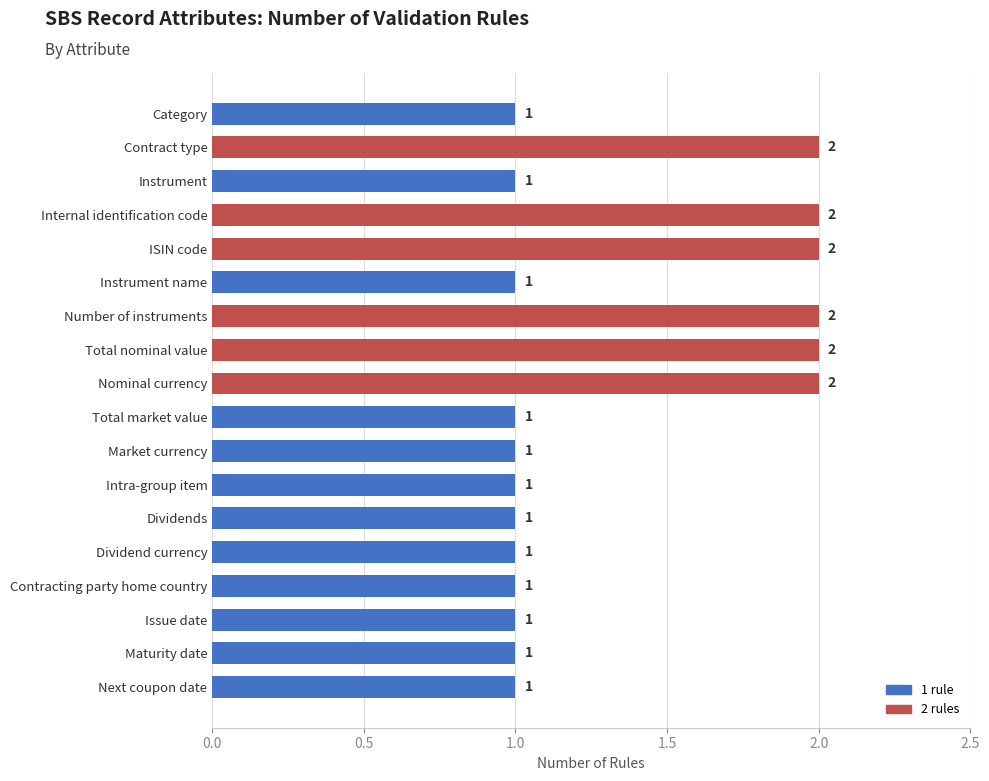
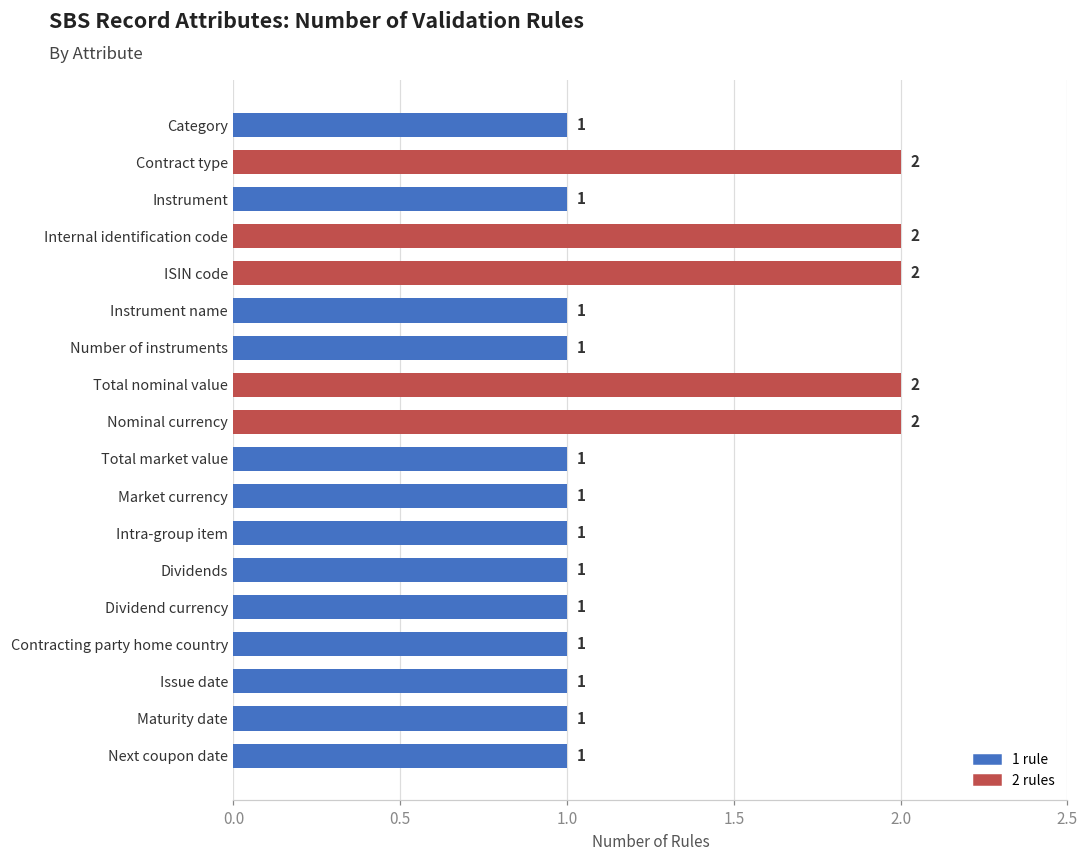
  {
    "Category": 1,
    "Contract type": 2,
    "Instrument": 1,
    "Internal identification code": 2,
    "ISIN code": 2,
    "Instrument name": 1,
-   "Number of instruments": 2,
+   "Number of instruments": 1,
    "Total nominal value": 2,
    "Nominal currency": 2,
    "Total market value": 1,
    "Market currency": 1,
    "Intra-group item": 1,
    "Dividends": 1,
    "Dividend currency": 1,
    "Contracting party home country": 1,
    "Issue date": 1,
    "Maturity date": 1,
    "Next coupon date": 1
  }
